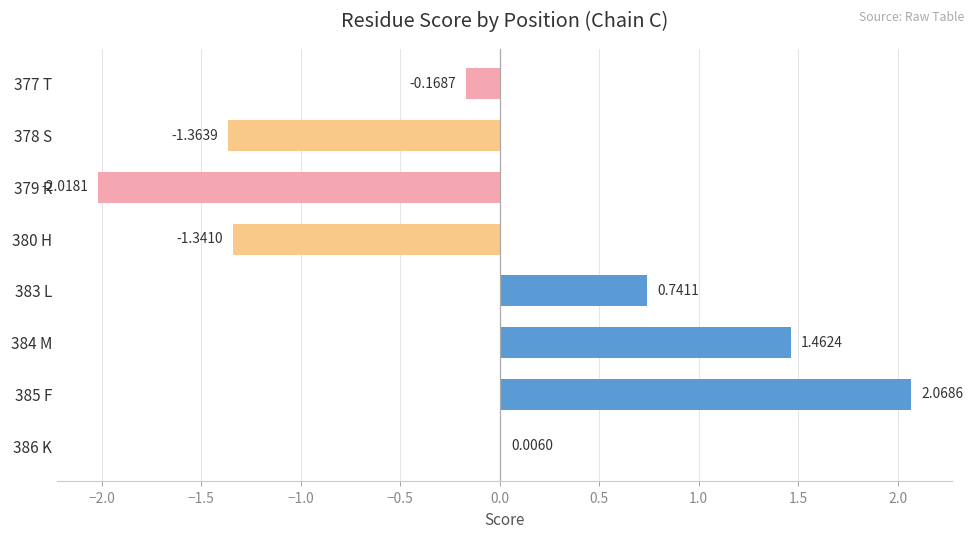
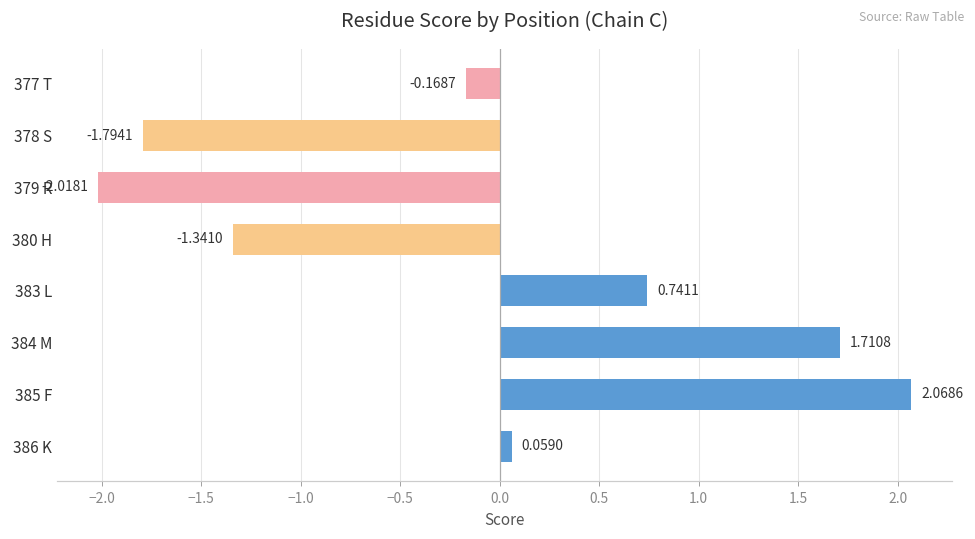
  {
    "377 T": -0.1687,
-   "378 S": -1.3639,
+   "378 S": -1.7941,
    "379 R": -2.0181,
    "380 H": -1.3410,
    "383 L": 0.7411,
-   "384 M": 1.4624,
+   "384 M": 1.7108,
    "385 F": 2.0686,
-   "386 K": 0.0060
+   "386 K": 0.0590
  }
